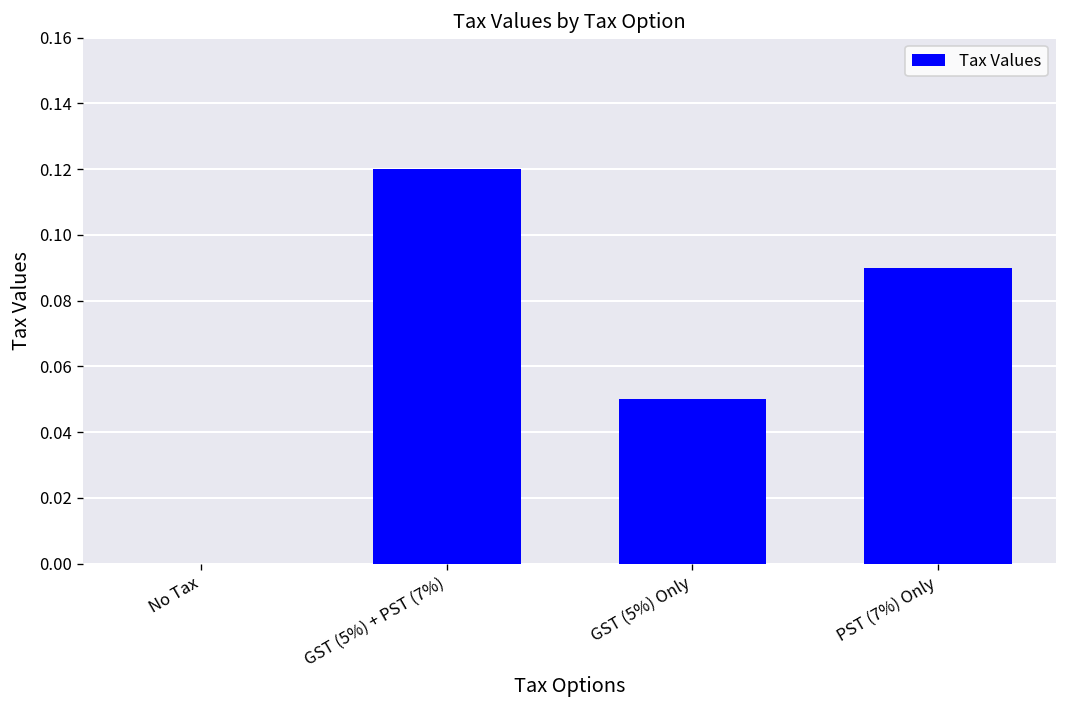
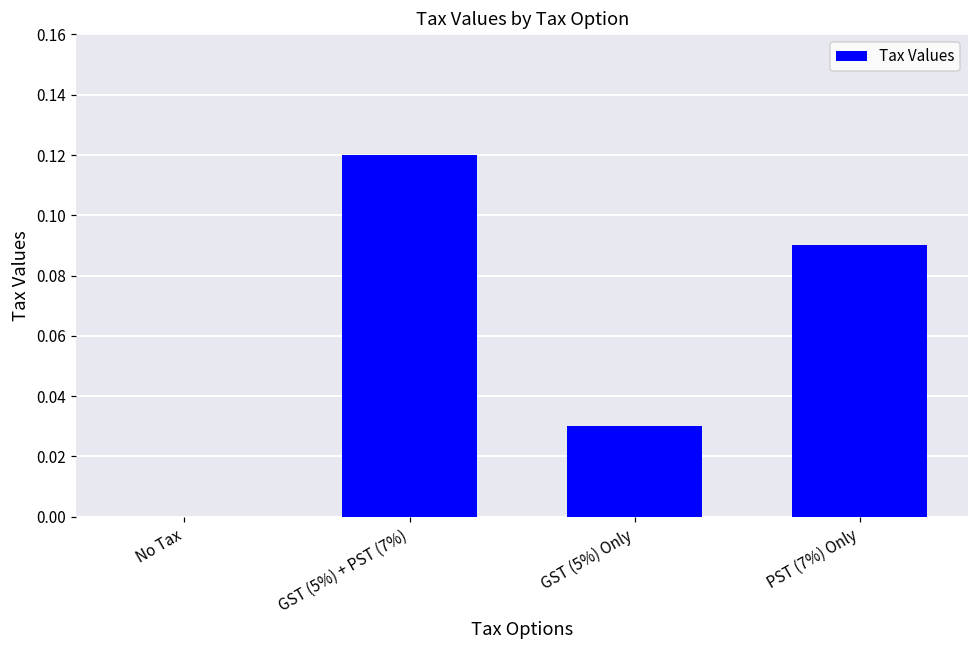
  {
    "No Tax": 0.00,
    "GST (5%) + PST (7%)": 0.12,
-   "GST (5%) Only": 0.05,
+   "GST (5%) Only": 0.03,
    "PST (7%) Only": 0.09
  }
